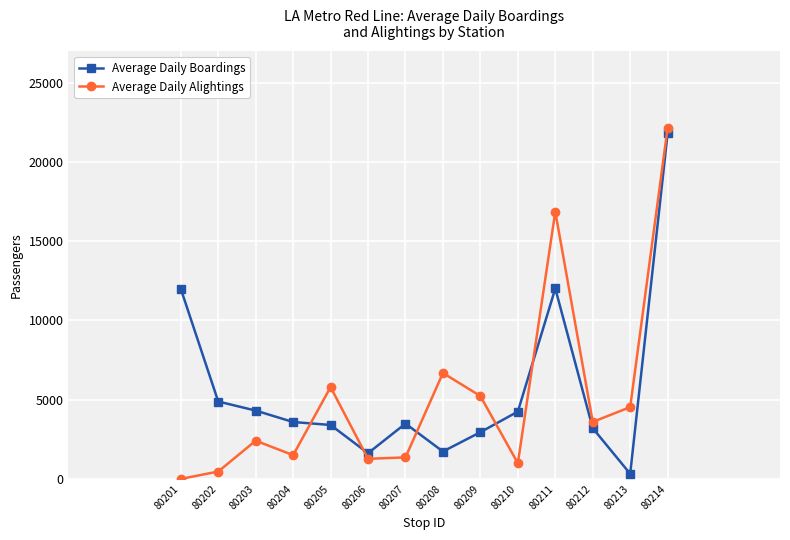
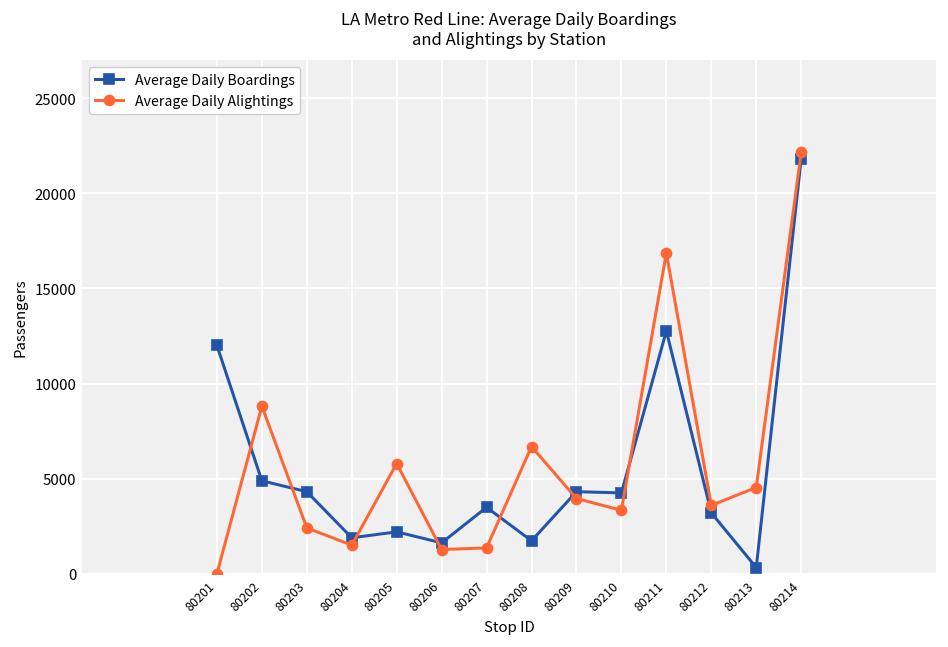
  {
    "Average Daily Boardings": {
      "80201": 12000,
      "80202": 4900,
      "80203": 4300,
-     "80204": 3600,
-     "80205": 3400,
+     "80204": 1900,
+     "80205": 2200,
      "80206": 1600,
      "80207": 3500,
      "80208": 1700,
-     "80209": 2900,
+     "80209": 4300,
      "80210": 4200,
-     "80211": 12000,
+     "80211": 12800,
      "80212": 3200,
      "80213": 300,
      "80214": 21800
    },
    "Average Daily Alightings": {
      "80201": 0,
-     "80202": 500,
+     "80202": 8800,
      "80203": 2400,
      "80204": 1500,
      "80205": 5800,
      "80206": 1300,
      "80207": 1400,
      "80208": 6700,
-     "80209": 5200,
-     "80210": 1000,
+     "80209": 4000,
+     "80210": 3300,
      "80211": 16900,
      "80212": 3600,
      "80213": 4500,
      "80214": 22200
    }
  }
